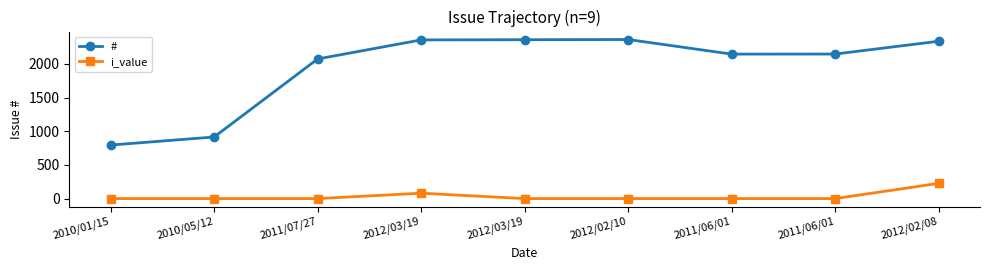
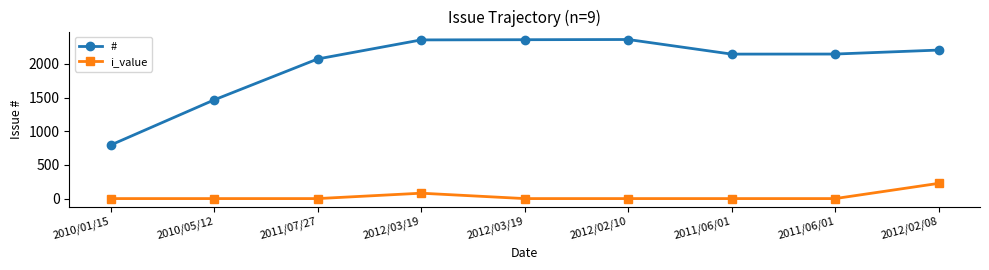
  {
    "#": {
      "2010/01/15": 800,
-     "2010/05/12": 900,
+     "2010/05/12": 1500,
      "2011/07/27": 2100,
      "2012/02/10": 2400,
-     "2012/02/08": 2300
+     "2012/02/08": 2200
    },
    "i_value": {
      "2010/01/15": 0,
      "2010/05/12": 0,
      "2011/07/27": 0,
      "2012/02/10": 0,
      "2012/02/08": 200
    }
  }
